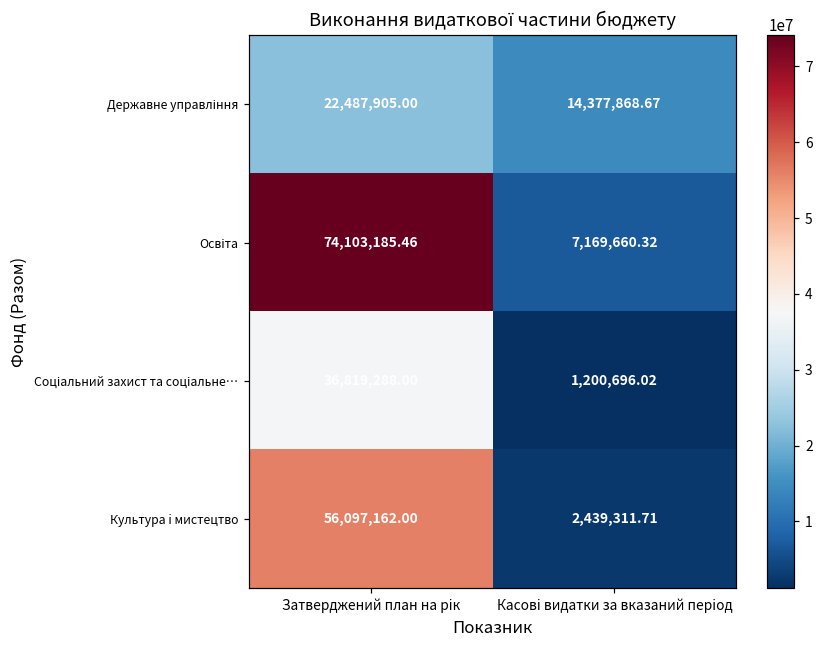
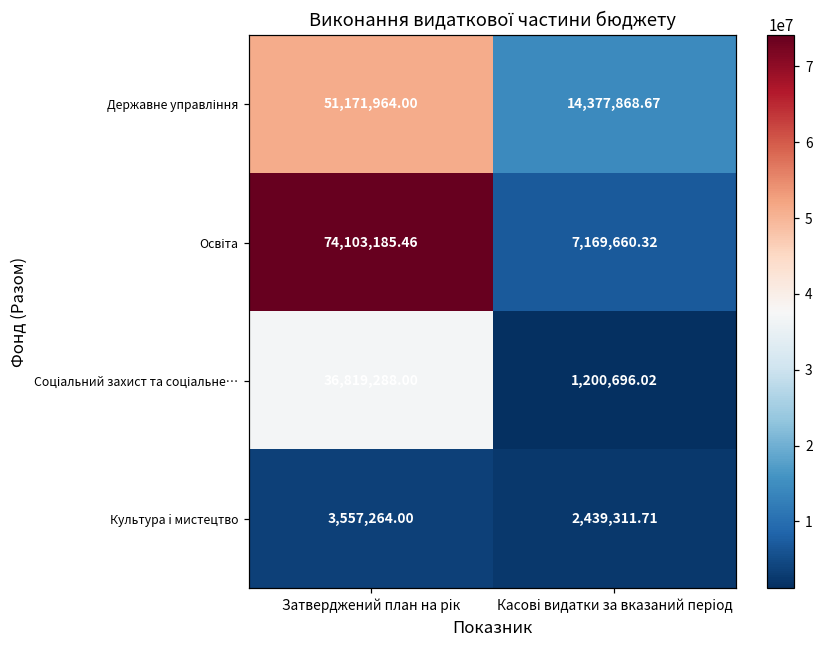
  {
    "Державне управління": {
-     "Затверджений план на рік": "22,487,905.00",
+     "Затверджений план на рік": "51,171,964.00",
      "Касові видатки за вказаний період": "14,377,868.67"
    },
    "Освіта": {
      "Затверджений план на рік": "74,103,185.46",
      "Касові видатки за вказаний період": "7,169,660.32"
    },
    "Соціальний захист та соціальне…": {
      "Касові видатки за вказаний період": "1,200,696.02"
    },
    "Культура i мистецтво": {
-     "Затверджений план на рік": "56,097,162.00",
+     "Затверджений план на рік": "3,557,264.00",
      "Касові видатки за вказаний період": "2,439,311.71"
    }
  }
